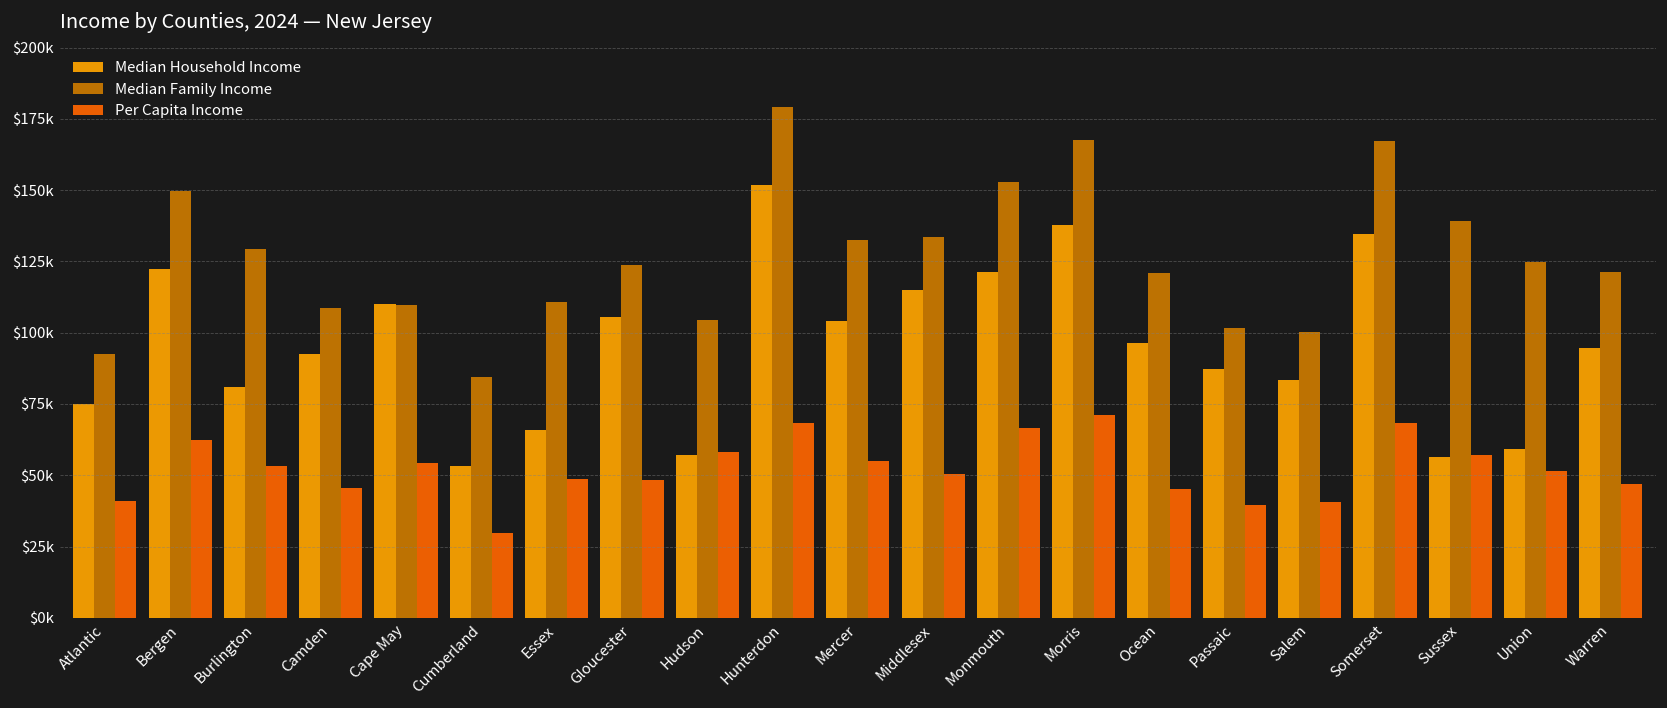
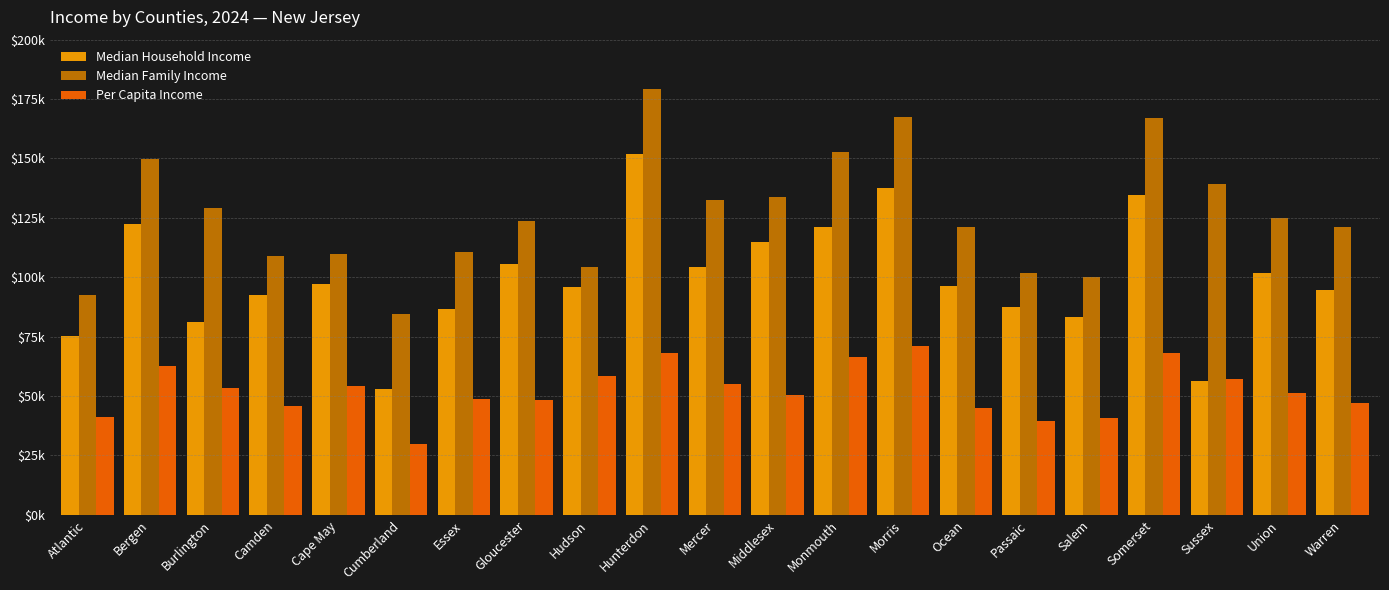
  {
    "Median Household Income": {
      "Atlantic": "$75000",
      "Bergen": "$122000",
      "Burlington": "$81000",
      "Camden": "$93000",
-     "Cape May": "$110000",
+     "Cape May": "$97000",
      "Cumberland": "$53000",
-     "Essex": "$66000",
+     "Essex": "$87000",
      "Gloucester": "$106000",
-     "Hudson": "$57000",
+     "Hudson": "$96000",
      "Hunterdon": "$152000",
      "Mercer": "$104000",
      "Middlesex": "$115000",
      "Monmouth": "$121000",
      "Morris": "$138000",
      "Ocean": "$96000",
      "Passaic": "$87000",
      "Salem": "$83000",
      "Somerset": "$135000",
      "Sussex": "$56000",
-     "Union": "$59000",
+     "Union": "$102000",
      "Warren": "$95000"
    }
  }
